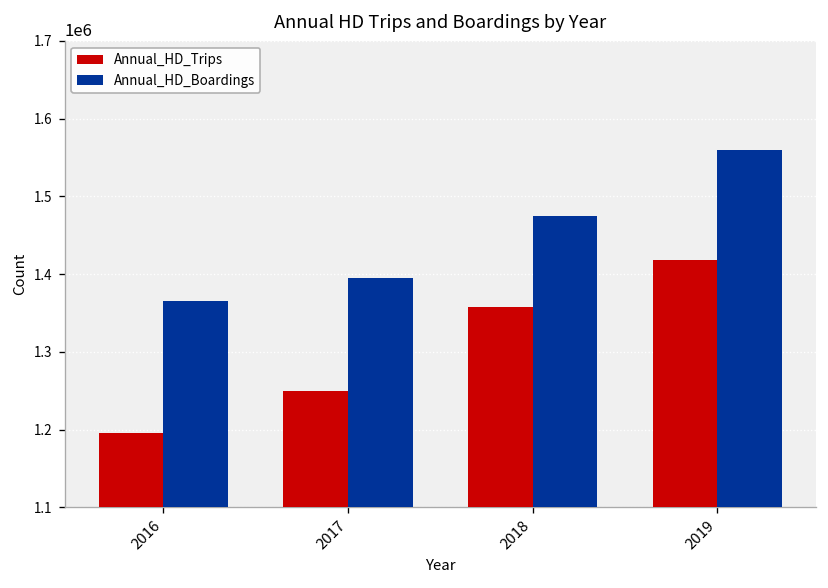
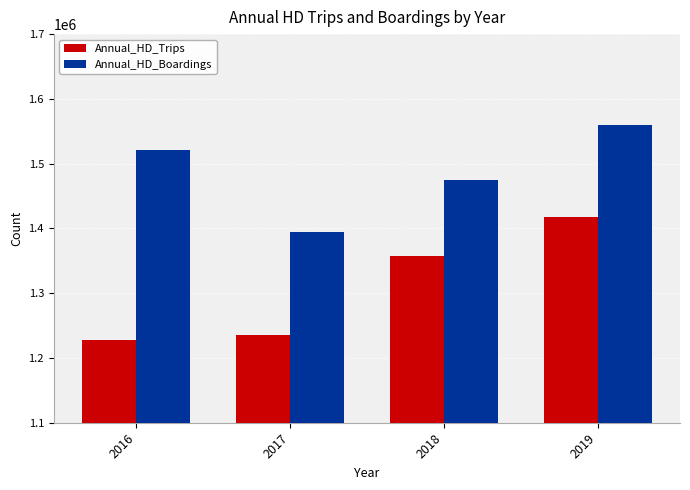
  {
    "Annual_HD_Trips": {
-     "2016": 1200000,
-     "2017": 1250000,
+     "2016": 1230000,
+     "2017": 1240000,
      "2018": 1360000,
      "2019": 1420000
    },
    "Annual_HD_Boardings": {
-     "2016": 1370000,
+     "2016": 1520000,
      "2017": 1390000,
      "2018": 1480000,
      "2019": 1560000
    }
  }
